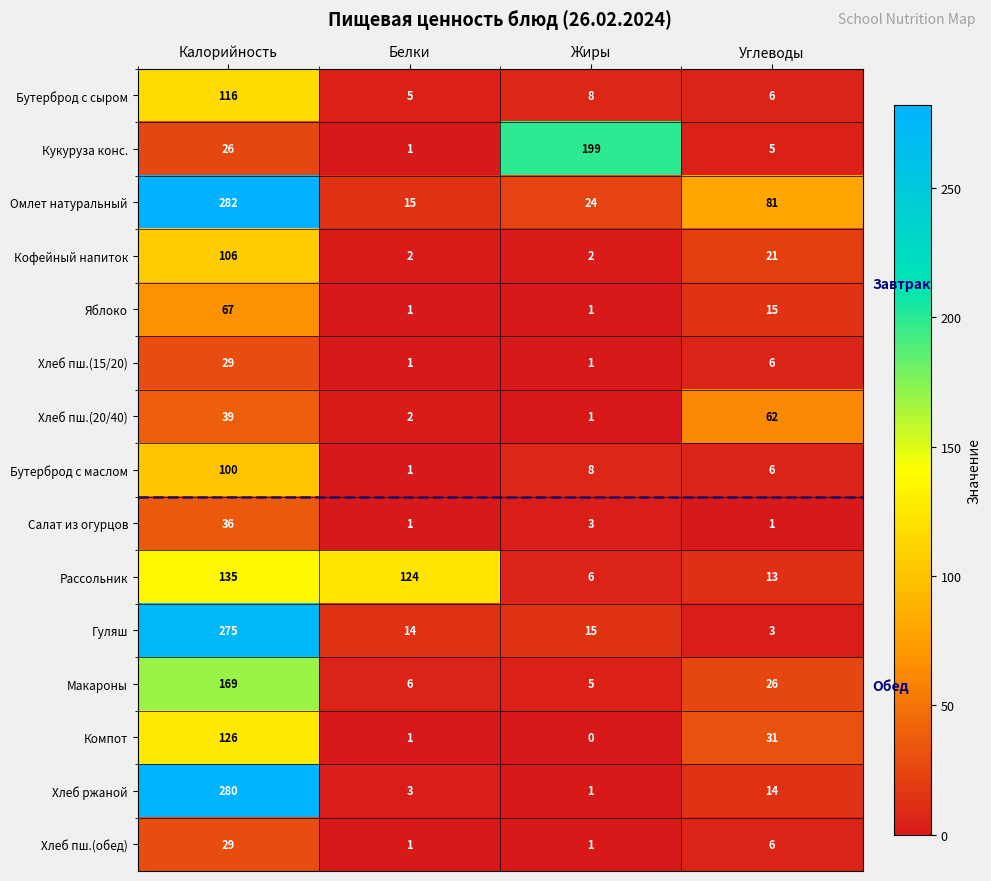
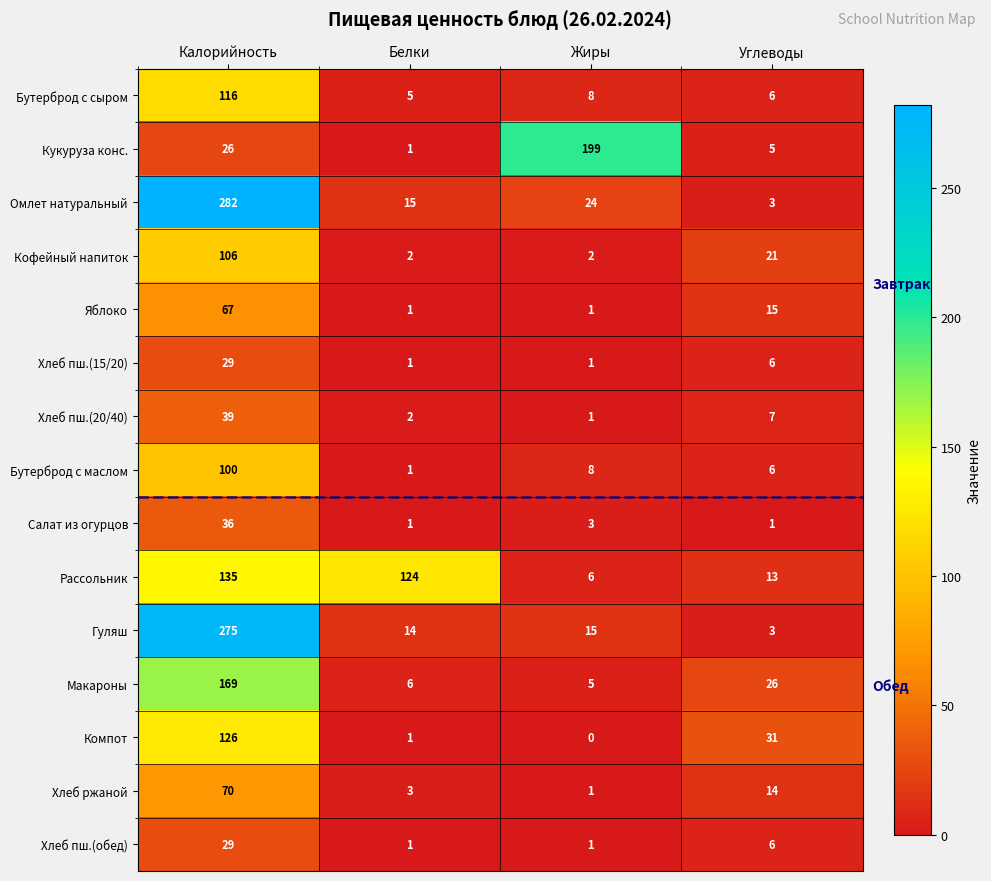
  {
    "Бутерброд с сыром": {
      "Калорийность": 116,
      "Белки": 5,
      "Жиры": 8,
      "Углеводы": 6
    },
    "Кукуруза конс.": {
      "Калорийность": 26,
      "Белки": 1,
      "Жиры": 199,
      "Углеводы": 5
    },
    "Омлет натуральный": {
      "Калорийность": 282,
      "Белки": 15,
      "Жиры": 24,
-     "Углеводы": 81
+     "Углеводы": 3
    },
    "Кофейный напиток": {
      "Калорийность": 106,
      "Белки": 2,
      "Жиры": 2,
      "Углеводы": 21
    },
    "Яблоко": {
      "Калорийность": 67,
      "Белки": 1,
      "Жиры": 1,
      "Углеводы": 15
    },
    "Хлеб пш.(15/20)": {
      "Калорийность": 29,
      "Белки": 1,
      "Жиры": 1,
      "Углеводы": 6
    },
    "Хлеб пш.(20/40)": {
      "Калорийность": 39,
      "Белки": 2,
      "Жиры": 1,
-     "Углеводы": 62
+     "Углеводы": 7
    },
    "Бутерброд с маслом": {
      "Калорийность": 100,
      "Белки": 1,
      "Жиры": 8,
      "Углеводы": 6
    },
    "Салат из огурцов": {
      "Калорийность": 36,
      "Белки": 1,
      "Жиры": 3,
      "Углеводы": 1
    },
    "Рассольник": {
      "Калорийность": 135,
      "Белки": 124,
      "Жиры": 6,
      "Углеводы": 13
    },
    "Гуляш": {
      "Калорийность": 275,
      "Белки": 14,
      "Жиры": 15,
      "Углеводы": 3
    },
    "Макароны": {
      "Калорийность": 169,
      "Белки": 6,
      "Жиры": 5,
      "Углеводы": 26
    },
    "Компот": {
      "Калорийность": 126,
      "Белки": 1,
      "Жиры": 0,
      "Углеводы": 31
    },
    "Хлеб ржаной": {
-     "Калорийность": 280,
+     "Калорийность": 70,
      "Белки": 3,
      "Жиры": 1,
      "Углеводы": 14
    },
    "Хлеб пш.(обед)": {
      "Калорийность": 29,
      "Белки": 1,
      "Жиры": 1,
      "Углеводы": 6
    }
  }
